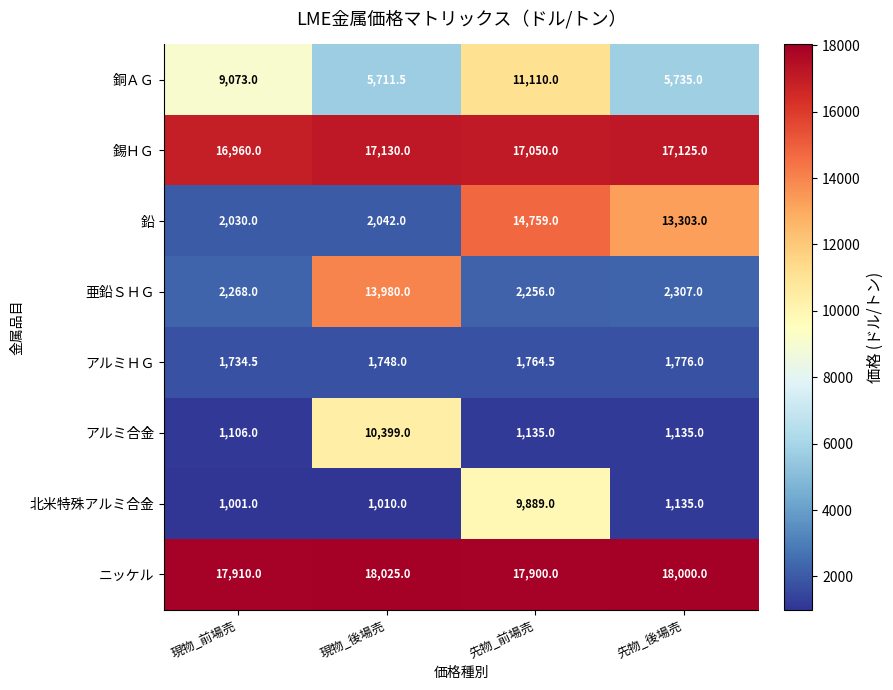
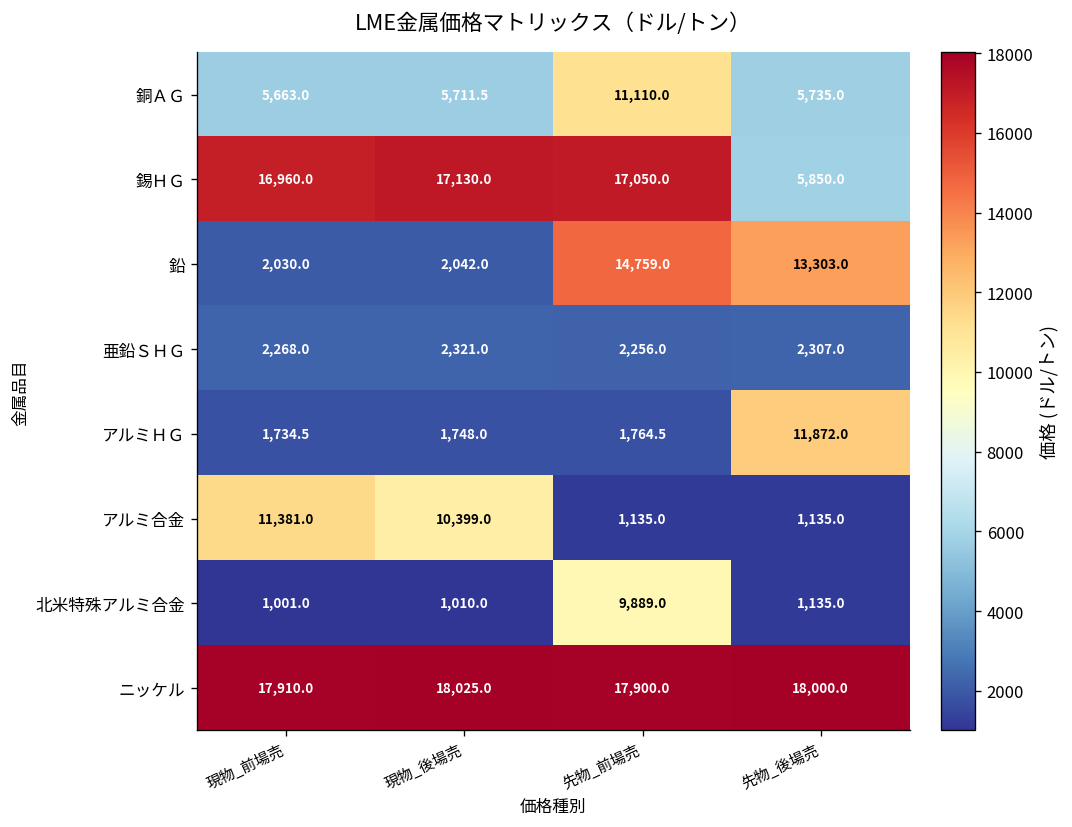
  {
    "銅ＡＧ": {
-     "現物_前場売": "9,073.0",
+     "現物_前場売": "5,663.0",
      "現物_後場売": "5,711.5",
      "先物_前場売": "11,110.0",
      "先物_後場売": "5,735.0"
    },
    "錫ＨＧ": {
      "現物_前場売": "16,960.0",
      "現物_後場売": "17,130.0",
      "先物_前場売": "17,050.0",
-     "先物_後場売": "17,125.0"
+     "先物_後場売": "5,850.0"
    },
    "鉛": {
      "現物_前場売": "2,030.0",
      "現物_後場売": "2,042.0",
      "先物_前場売": "14,759.0",
      "先物_後場売": "13,303.0"
    },
    "亜鉛ＳＨＧ": {
      "現物_前場売": "2,268.0",
-     "現物_後場売": "13,980.0",
+     "現物_後場売": "2,321.0",
      "先物_前場売": "2,256.0",
      "先物_後場売": "2,307.0"
    },
    "アルミＨＧ": {
      "現物_前場売": "1,734.5",
      "現物_後場売": "1,748.0",
      "先物_前場売": "1,764.5",
-     "先物_後場売": "1,776.0"
+     "先物_後場売": "11,872.0"
    },
    "アルミ合金": {
-     "現物_前場売": "1,106.0",
+     "現物_前場売": "11,381.0",
      "現物_後場売": "10,399.0",
      "先物_前場売": "1,135.0",
      "先物_後場売": "1,135.0"
    },
    "北米特殊アルミ合金": {
      "現物_前場売": "1,001.0",
      "現物_後場売": "1,010.0",
      "先物_前場売": "9,889.0",
      "先物_後場売": "1,135.0"
    },
    "ニッケル": {
      "現物_前場売": "17,910.0",
      "現物_後場売": "18,025.0",
      "先物_前場売": "17,900.0",
      "先物_後場売": "18,000.0"
    }
  }
